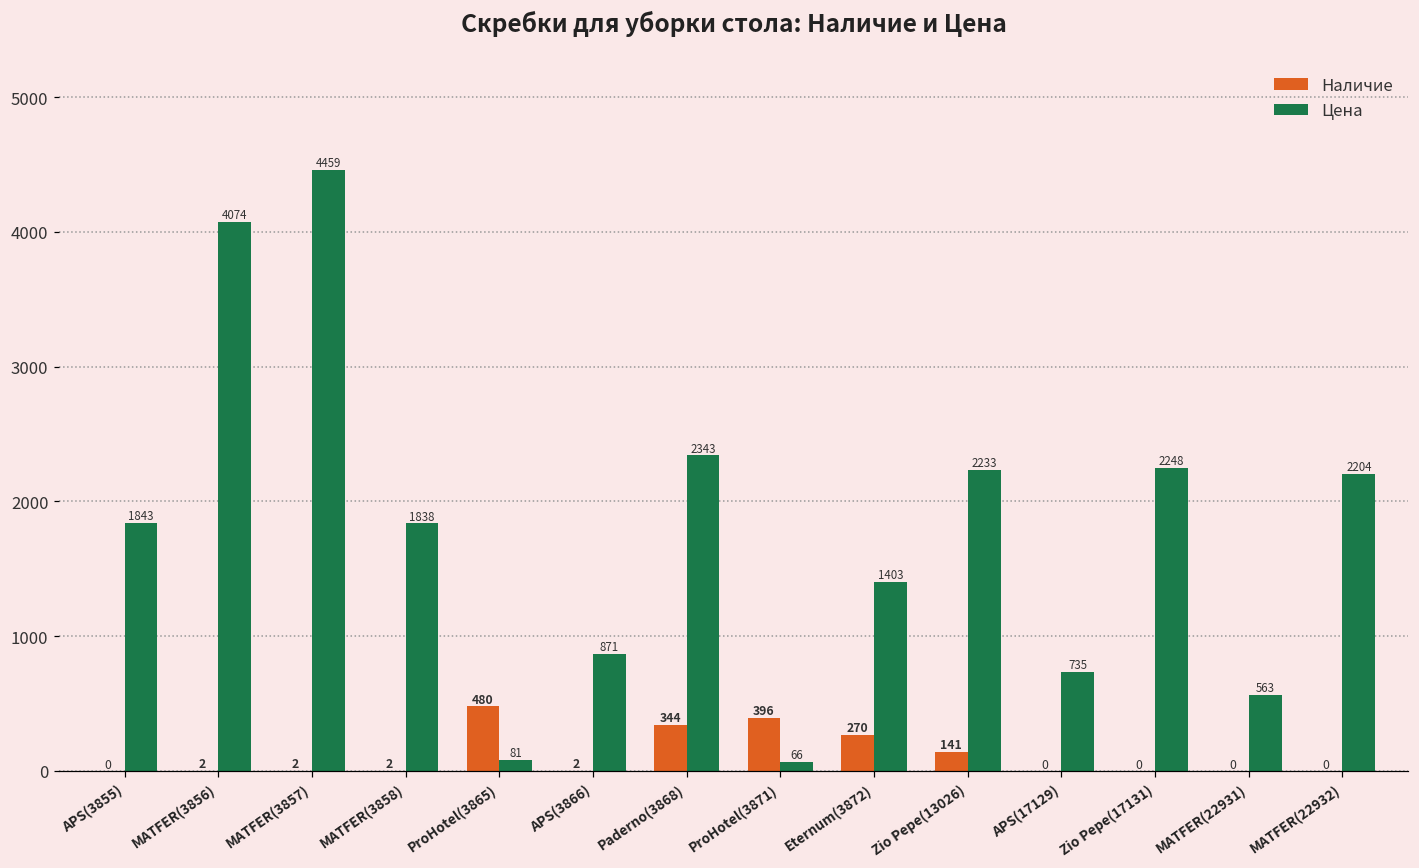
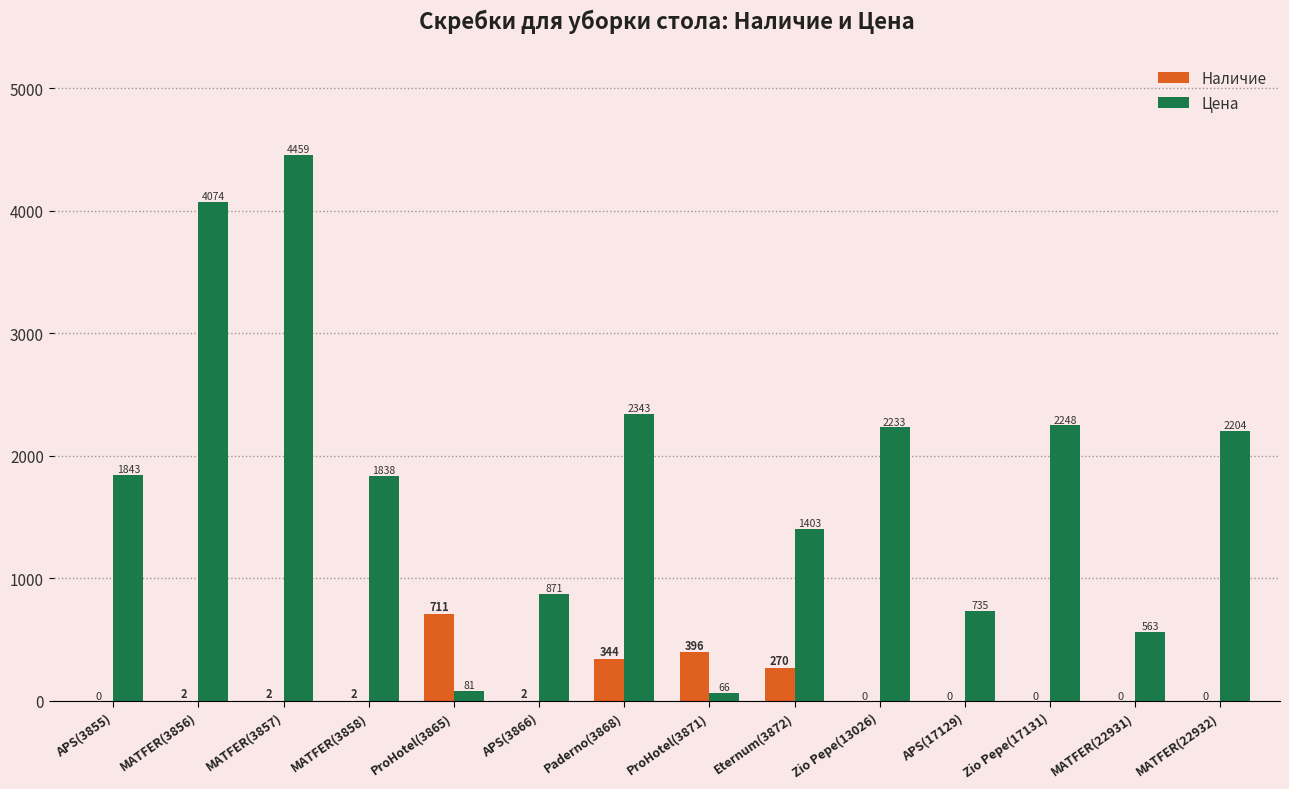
  {
    "Наличие": {
      "APS(3855)": 0,
      "MATFER(3856)": 2,
      "MATFER(3857)": 2,
      "MATFER(3858)": 2,
-     "ProHotel(3865)": 480,
+     "ProHotel(3865)": 711,
      "APS(3866)": 2,
      "Paderno(3868)": 344,
      "ProHotel(3871)": 396,
      "Eternum(3872)": 270,
-     "Zio Pepe(13026)": 141,
+     "Zio Pepe(13026)": 0,
      "APS(17129)": 0,
      "Zio Pepe(17131)": 0,
      "MATFER(22931)": 0,
      "MATFER(22932)": 0
    },
    "Цена": {
      "APS(3855)": 1843,
      "MATFER(3856)": 4074,
      "MATFER(3857)": 4459,
      "MATFER(3858)": 1838,
      "ProHotel(3865)": 81,
      "APS(3866)": 871,
      "Paderno(3868)": 2343,
      "ProHotel(3871)": 66,
      "Eternum(3872)": 1403,
      "Zio Pepe(13026)": 2233,
      "APS(17129)": 735,
      "Zio Pepe(17131)": 2248,
      "MATFER(22931)": 563,
      "MATFER(22932)": 2204
    }
  }
